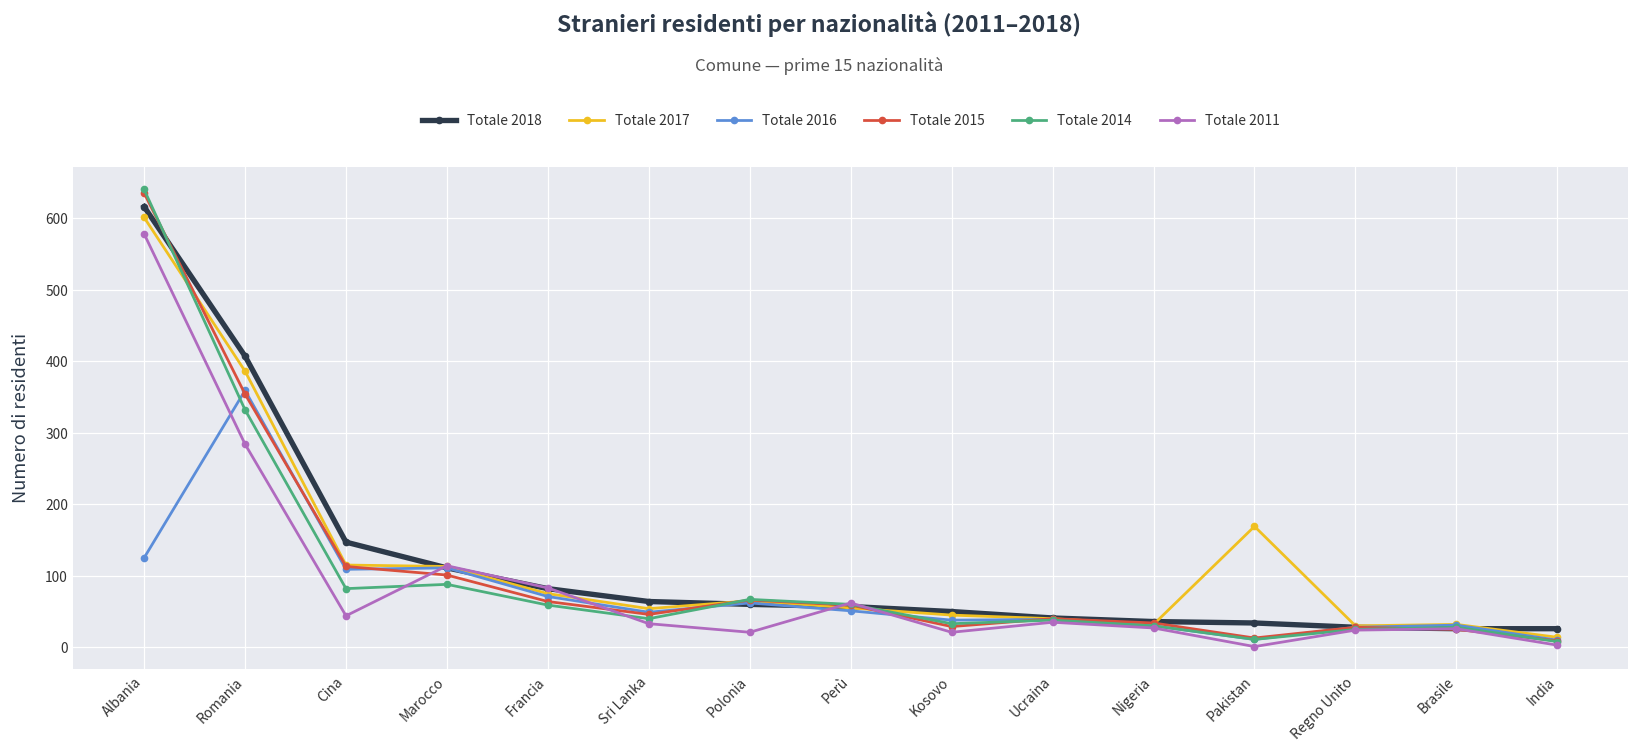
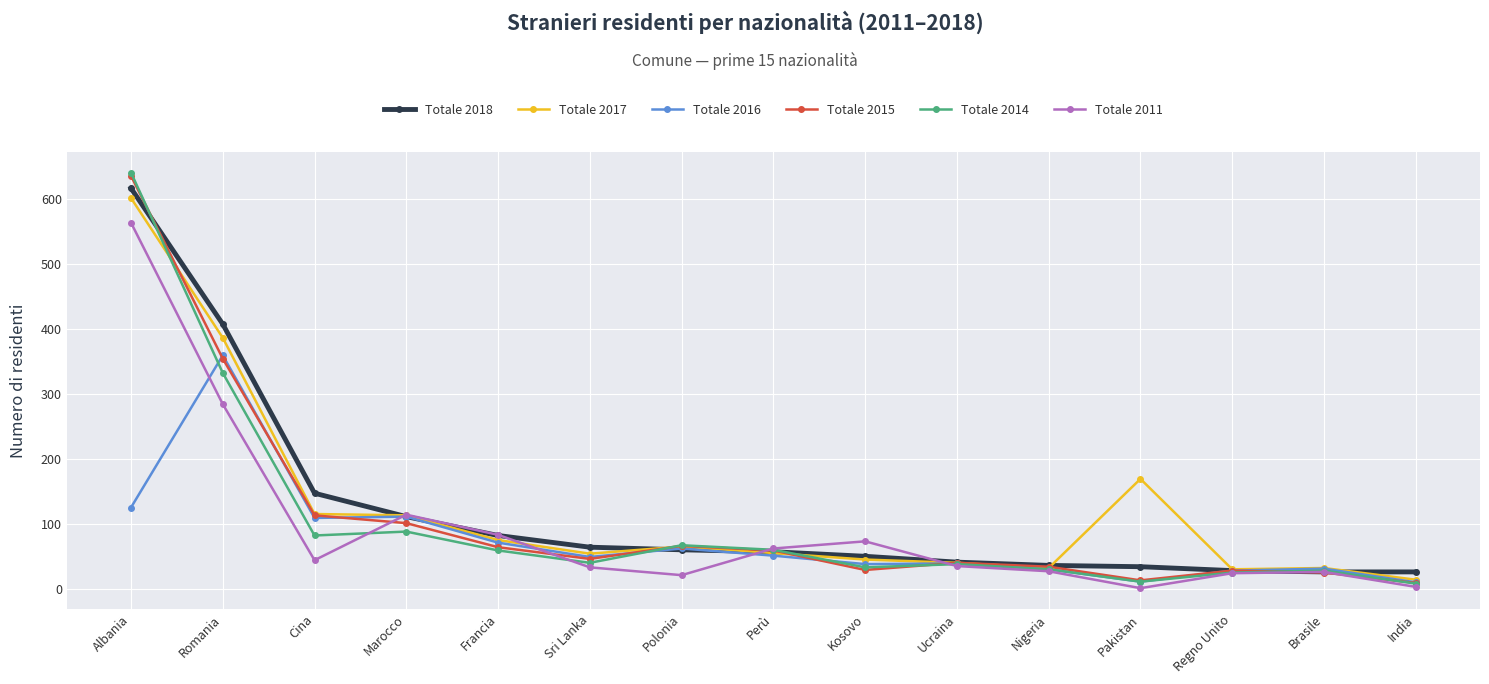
  {
    "Totale 2018": {
      "Albania": 620,
      "Romania": 410,
      "Cina": 150,
      "Sri Lanka": 60,
      "Kosovo": 50,
      "Pakistan": 30,
      "India": 30
    },
    "Totale 2017": {
      "Albania": 600,
      "Romania": 390,
      "Francia": 80,
      "Sri Lanka": 50,
      "Kosovo": 50,
      "Pakistan": 170,
      "India": 10
    },
    "Totale 2016": {
      "Albania": 130,
      "Romania": 360,
      "Cina": 110,
      "Francia": 70,
      "Perù": 50,
      "Kosovo": 40
    },
    "Totale 2015": {
      "Albania": 640,
      "Romania": 350,
      "Marocco": 100,
      "Francia": 60,
      "Kosovo": 30
    },
    "Totale 2014": {
      "Albania": 640,
      "Romania": 330,
      "Cina": 80,
      "Marocco": 90,
      "Francia": 60,
      "Sri Lanka": 40,
      "Kosovo": 30
    },
    "Totale 2011": {
-     "Albania": 580,
+     "Albania": 560,
      "Romania": 280,
      "Cina": 40,
      "Sri Lanka": 30,
      "Polonia": 20,
-     "Kosovo": 20,
+     "Kosovo": 70,
      "Pakistan": 0,
      "India": 0
    }
  }
